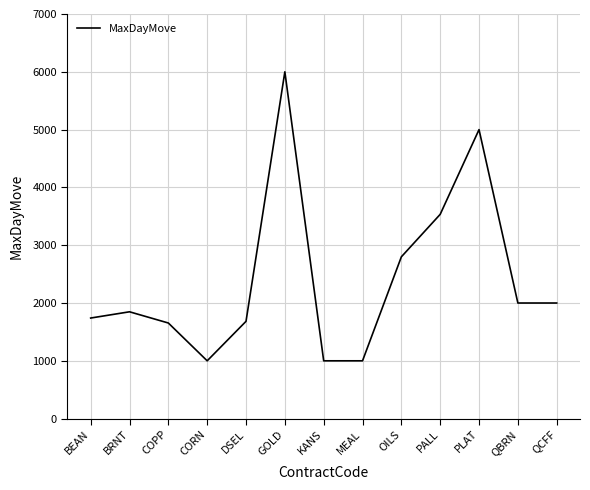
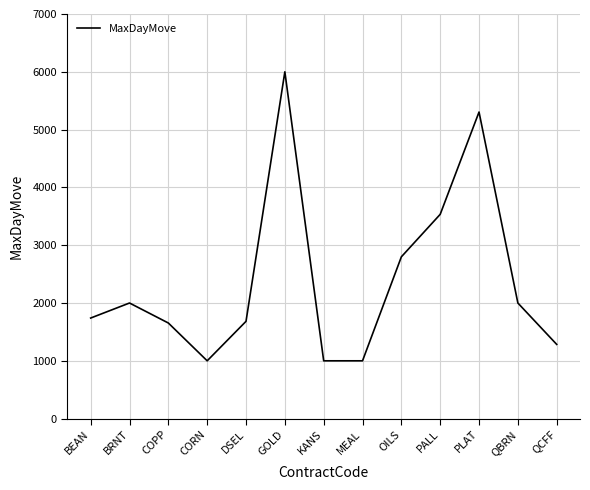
  {
    "BEAN": 1700,
-   "BRNT": 1800,
+   "BRNT": 2000,
    "COPP": 1700,
    "CORN": 1000,
    "DSEL": 1700,
    "GOLD": 6000,
    "KANS": 1000,
    "MEAL": 1000,
    "OILS": 2800,
    "PALL": 3500,
-   "PLAT": 5000,
+   "PLAT": 5300,
    "QBRN": 2000,
-   "QCFF": 2000
+   "QCFF": 1300
  }
